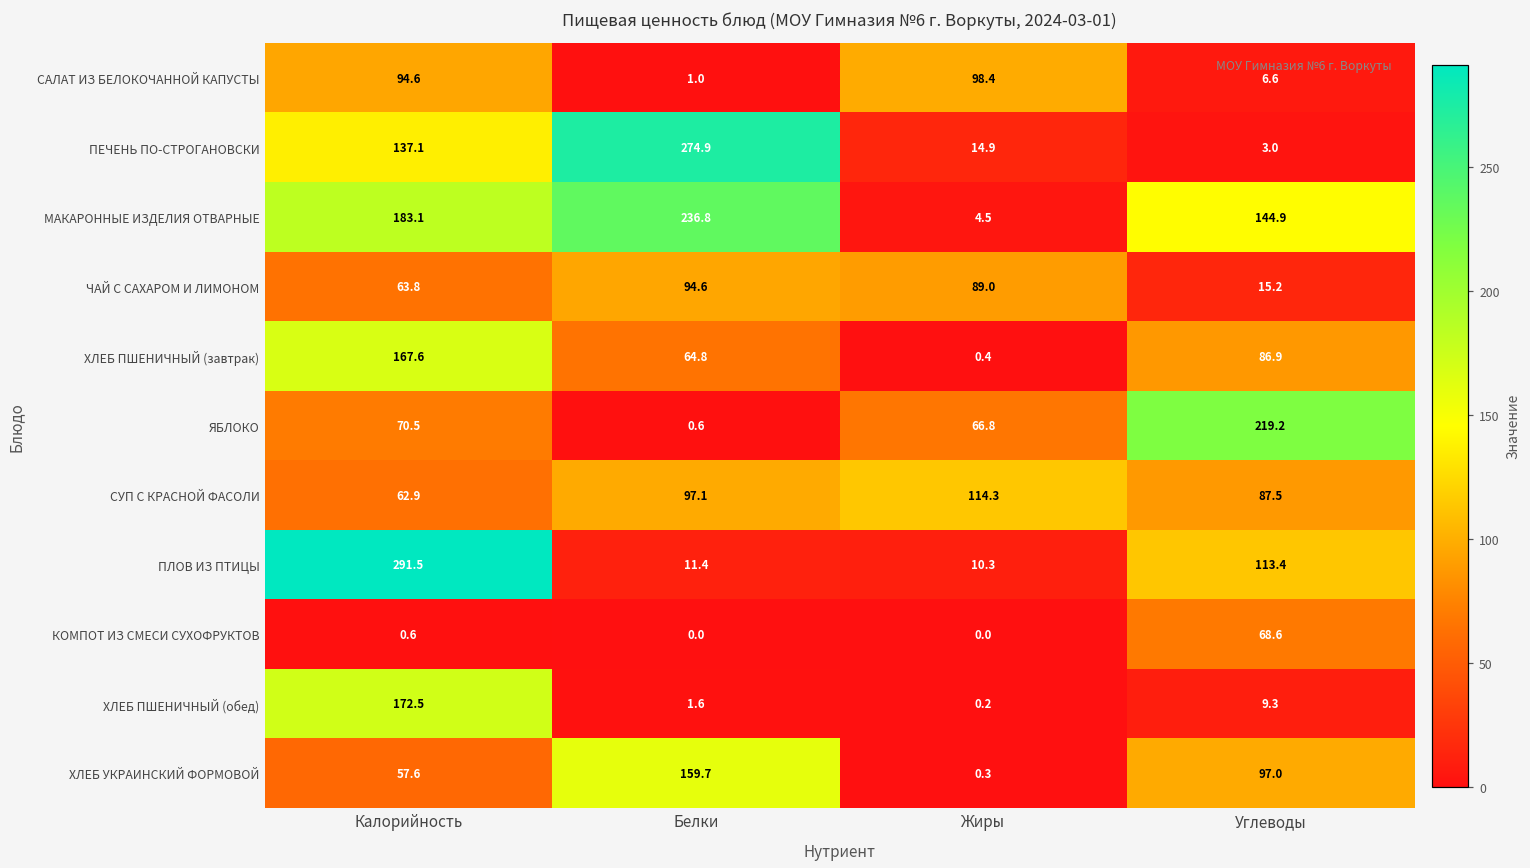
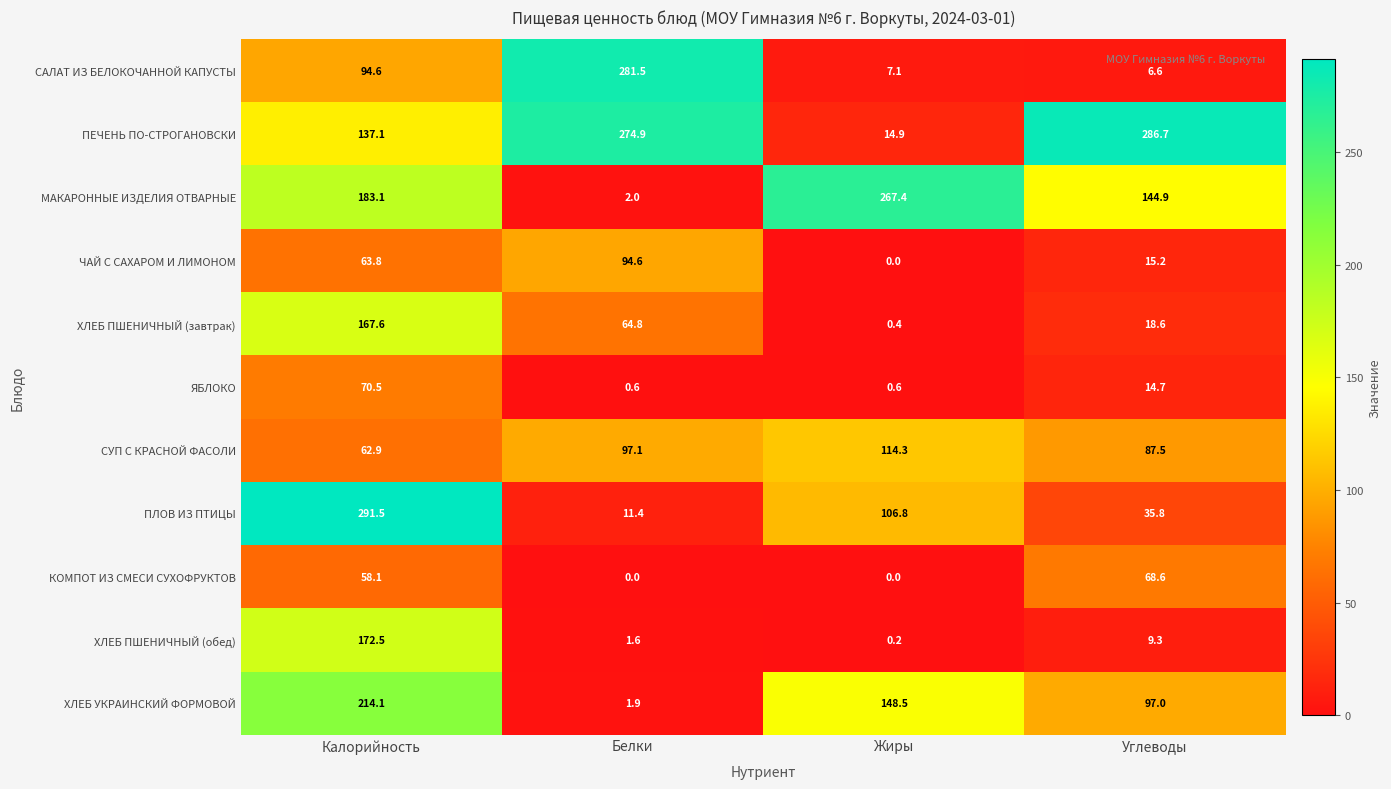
  {
    "САЛАТ ИЗ БЕЛОКОЧАННОЙ КАПУСТЫ": {
      "Калорийность": 94.6,
-     "Белки": 1.0,
-     "Жиры": 98.4
+     "Белки": 281.5,
+     "Жиры": 7.1
    },
    "ПЕЧЕНЬ ПО-СТРОГАНОВСКИ": {
      "Калорийность": 137.1,
      "Белки": 274.9,
      "Жиры": 14.9,
-     "Углеводы": 3.0
+     "Углеводы": 286.7
    },
    "МАКАРОННЫЕ ИЗДЕЛИЯ ОТВАРНЫЕ": {
      "Калорийность": 183.1,
-     "Белки": 236.8,
-     "Жиры": 4.5,
+     "Белки": 2.0,
+     "Жиры": 267.4,
      "Углеводы": 144.9
    },
    "ЧАЙ С САХАРОМ И ЛИМОНОМ": {
      "Калорийность": 63.8,
      "Белки": 94.6,
-     "Жиры": 89.0,
+     "Жиры": 0.0,
      "Углеводы": 15.2
    },
    "ХЛЕБ ПШЕНИЧНЫЙ (завтрак)": {
      "Калорийность": 167.6,
      "Белки": 64.8,
      "Жиры": 0.4,
-     "Углеводы": 86.9
+     "Углеводы": 18.6
    },
    "ЯБЛОКО": {
      "Калорийность": 70.5,
      "Белки": 0.6,
-     "Жиры": 66.8,
-     "Углеводы": 219.2
+     "Жиры": 0.6,
+     "Углеводы": 14.7
    },
    "СУП С КРАСНОЙ ФАСОЛИ": {
      "Калорийность": 62.9,
      "Белки": 97.1,
      "Жиры": 114.3,
      "Углеводы": 87.5
    },
    "ПЛОВ ИЗ ПТИЦЫ": {
      "Калорийность": 291.5,
      "Белки": 11.4,
-     "Жиры": 10.3,
-     "Углеводы": 113.4
+     "Жиры": 106.8,
+     "Углеводы": 35.8
    },
    "КОМПОТ ИЗ СМЕСИ СУХОФРУКТОВ": {
-     "Калорийность": 0.6,
+     "Калорийность": 58.1,
      "Белки": 0.0,
      "Жиры": 0.0,
      "Углеводы": 68.6
    },
    "ХЛЕБ ПШЕНИЧНЫЙ (обед)": {
      "Калорийность": 172.5,
      "Белки": 1.6,
      "Жиры": 0.2,
      "Углеводы": 9.3
    },
    "ХЛЕБ УКРАИНСКИЙ ФОРМОВОЙ": {
-     "Калорийность": 57.6,
-     "Белки": 159.7,
-     "Жиры": 0.3,
+     "Калорийность": 214.1,
+     "Белки": 1.9,
+     "Жиры": 148.5,
      "Углеводы": 97.0
    }
  }
